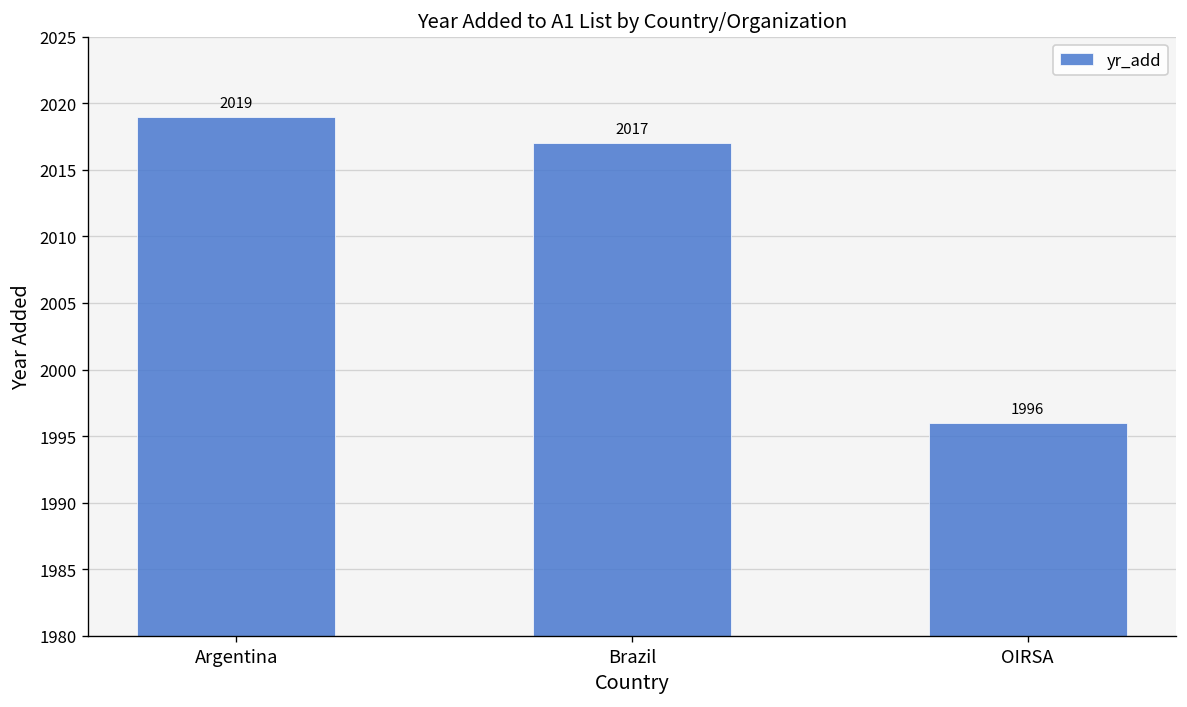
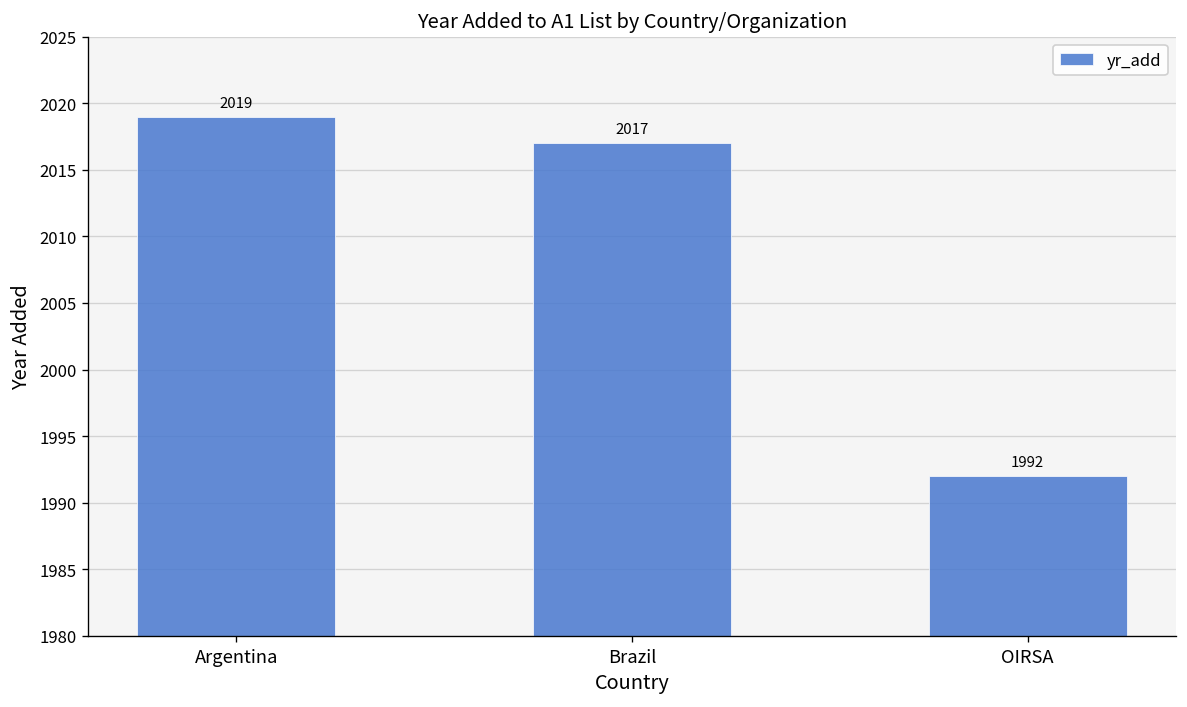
  {
    "Argentina": 2019,
    "Brazil": 2017,
-   "OIRSA": 1996
+   "OIRSA": 1992
  }
